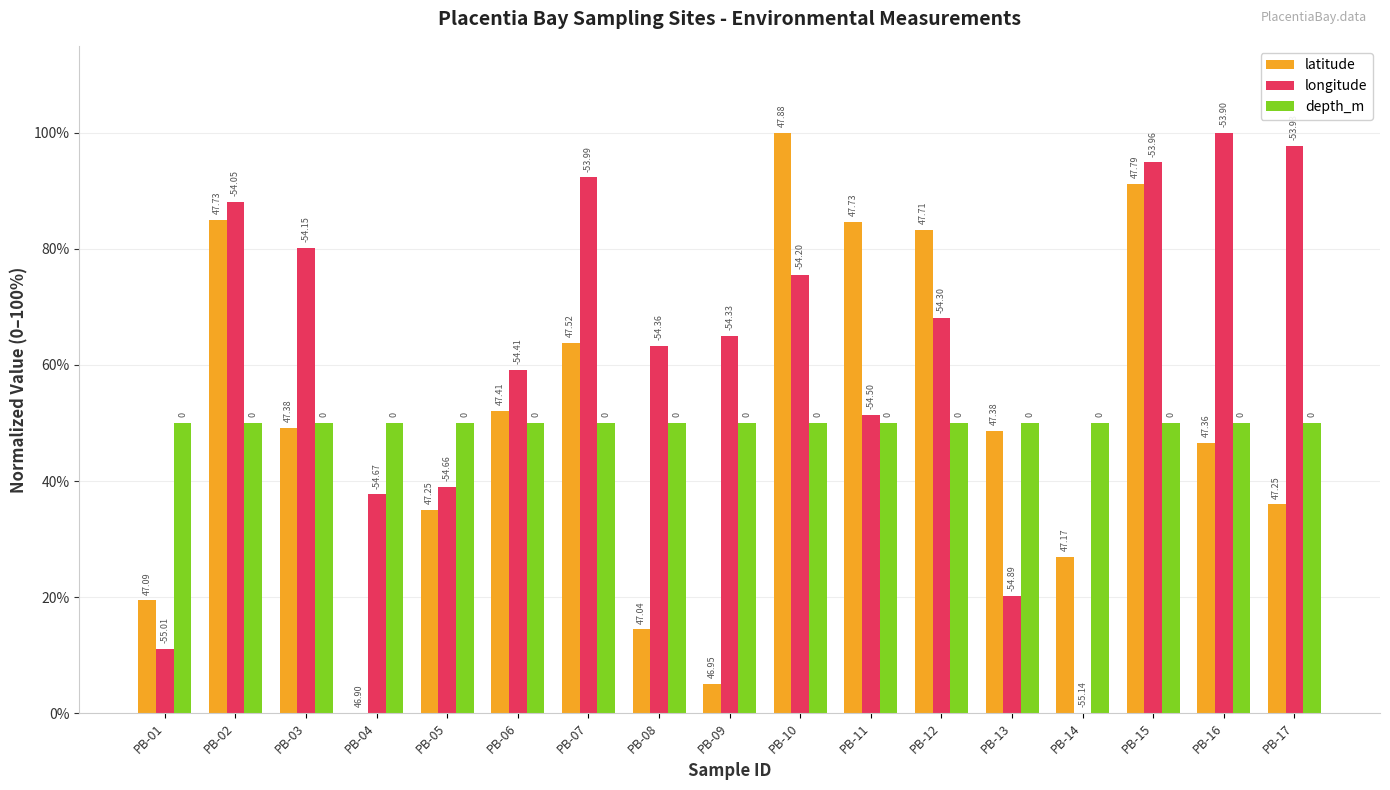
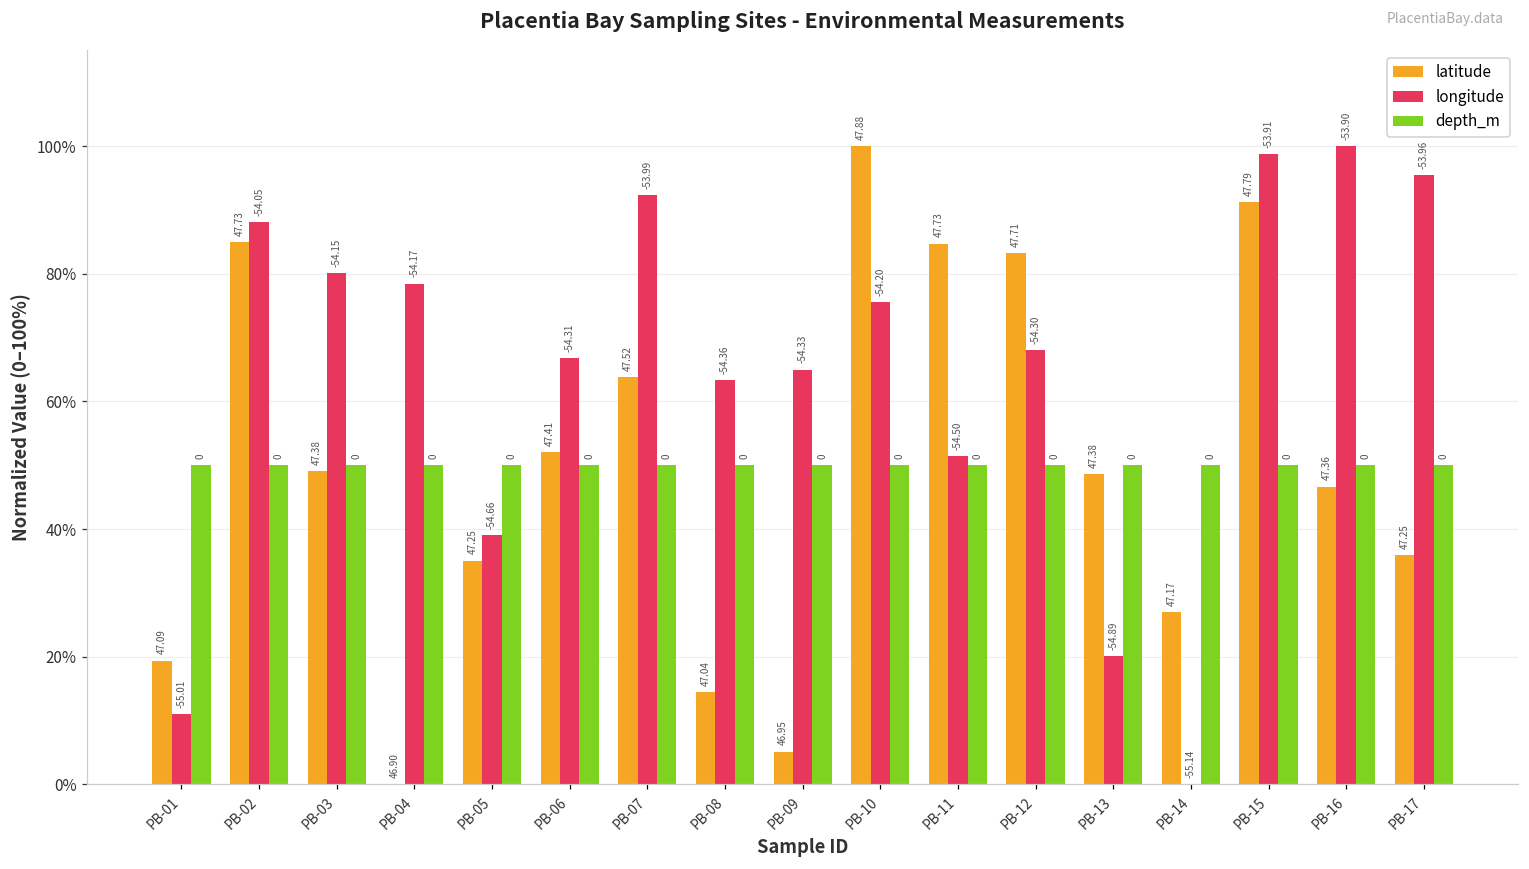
  {
    "longitude": {
-     "PB-04": "-54.67",
-     "PB-06": "-54.41",
-     "PB-15": "-53.96",
-     "PB-17": "98%"
+     "PB-04": "-54.17",
+     "PB-06": "-54.31",
+     "PB-15": "-53.91",
+     "PB-17": "95%"
    }
  }
